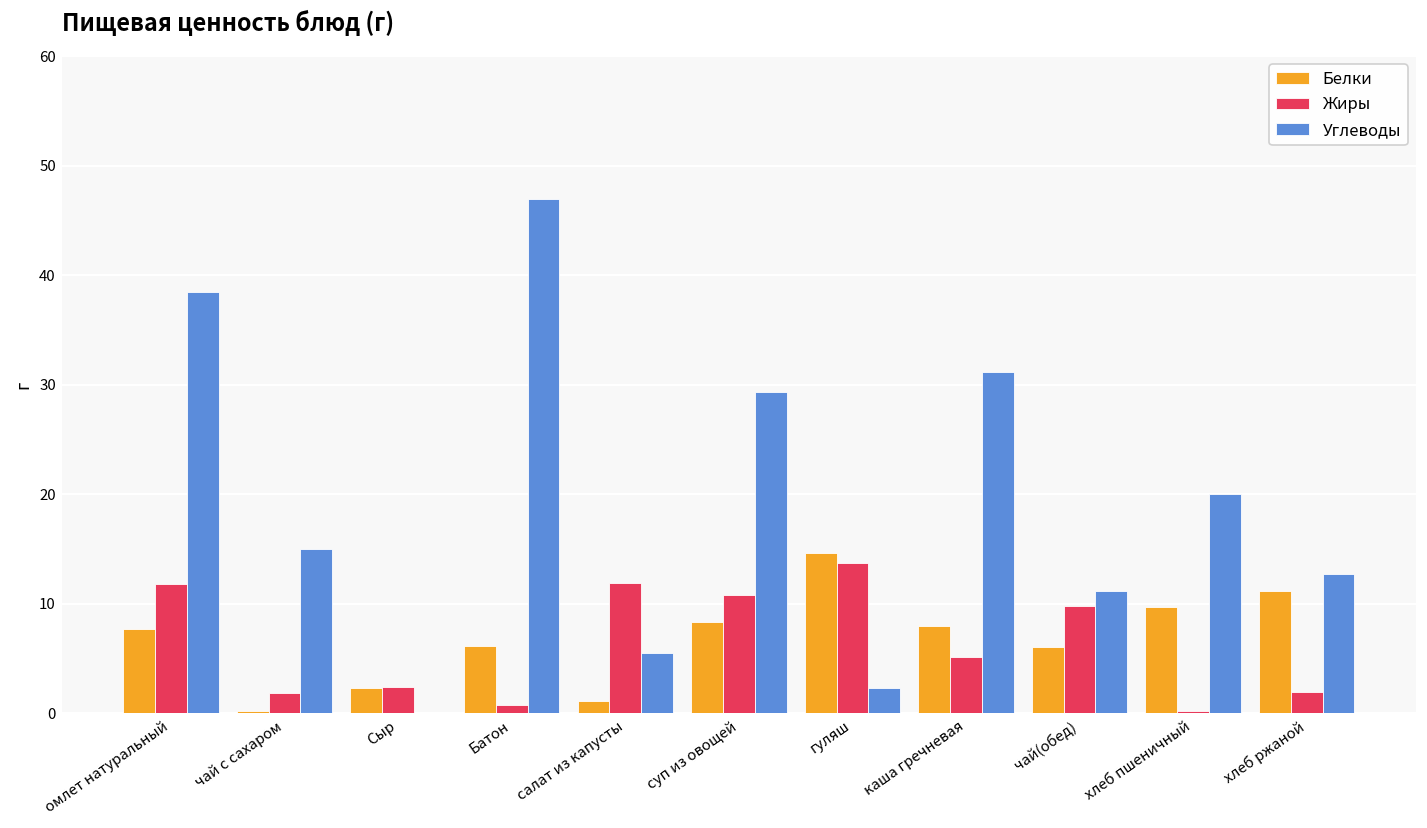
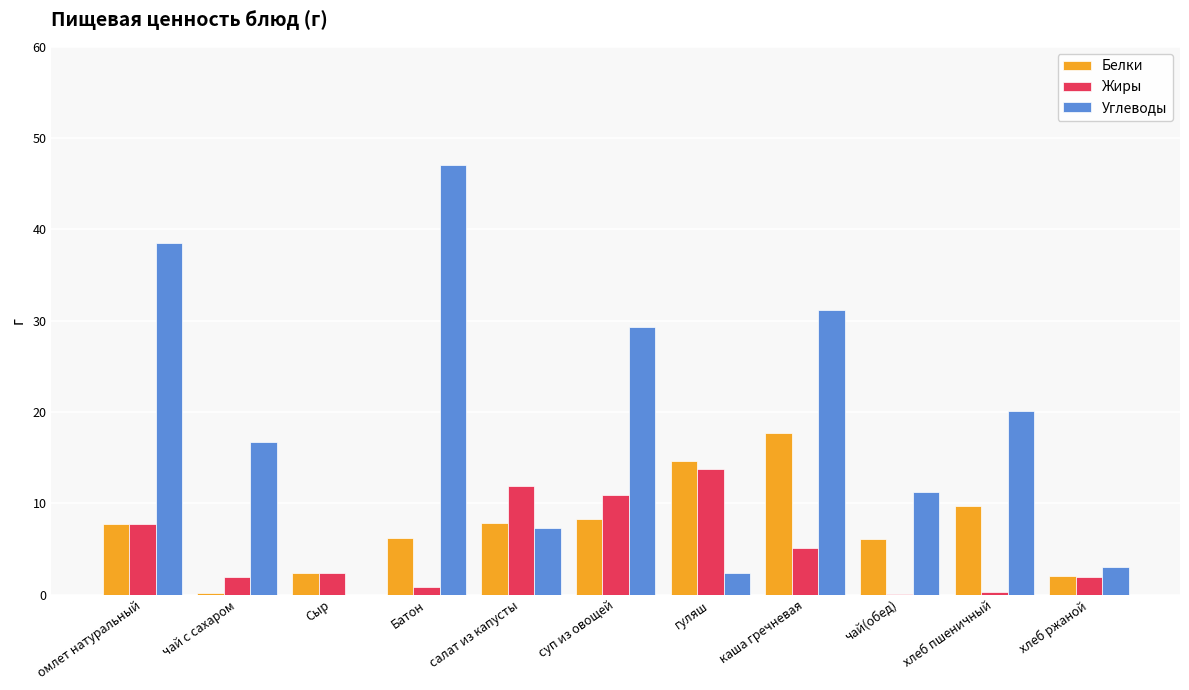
  {
    "Белки": {
      "омлет натуральный": 8,
      "Сыр": 2,
      "Батон": 6,
-     "салат из капусты": 1,
+     "салат из капусты": 8,
      "суп из овощей": 8,
      "гуляш": 15,
-     "каша гречневая": 8,
+     "каша гречневая": 18,
      "чай(обед)": 6,
      "хлеб пшеничный": 10,
-     "хлеб ржаной": 11
+     "хлеб ржаной": 2
    },
    "Жиры": {
-     "омлет натуральный": 12,
+     "омлет натуральный": 8,
      "чай с сахаром": 2,
      "Сыр": 2,
      "Батон": 1,
      "салат из капусты": 12,
      "суп из овощей": 11,
      "гуляш": 14,
      "каша гречневая": 5,
-     "чай(обед)": 10,
+     "чай(обед)": 0,
      "хлеб ржаной": 2
    },
    "Углеводы": {
      "омлет натуральный": 39,
-     "чай с сахаром": 15,
+     "чай с сахаром": 17,
      "Сыр": 0,
      "Батон": 47,
-     "салат из капусты": 6,
+     "салат из капусты": 7,
      "суп из овощей": 29,
      "гуляш": 2,
      "каша гречневая": 31,
      "чай(обед)": 11,
      "хлеб пшеничный": 20,
-     "хлеб ржаной": 13
+     "хлеб ржаной": 3
    }
  }
